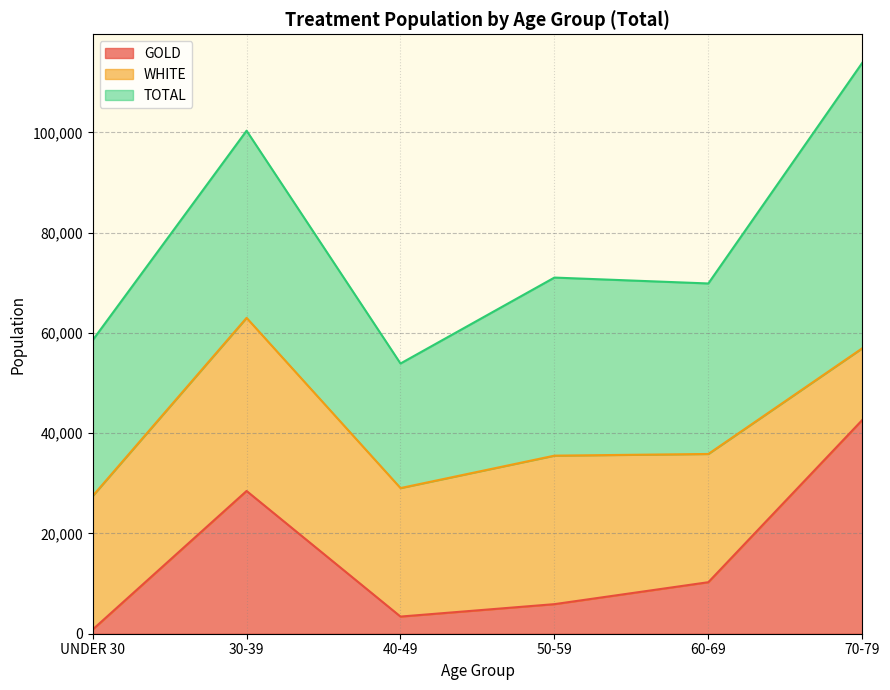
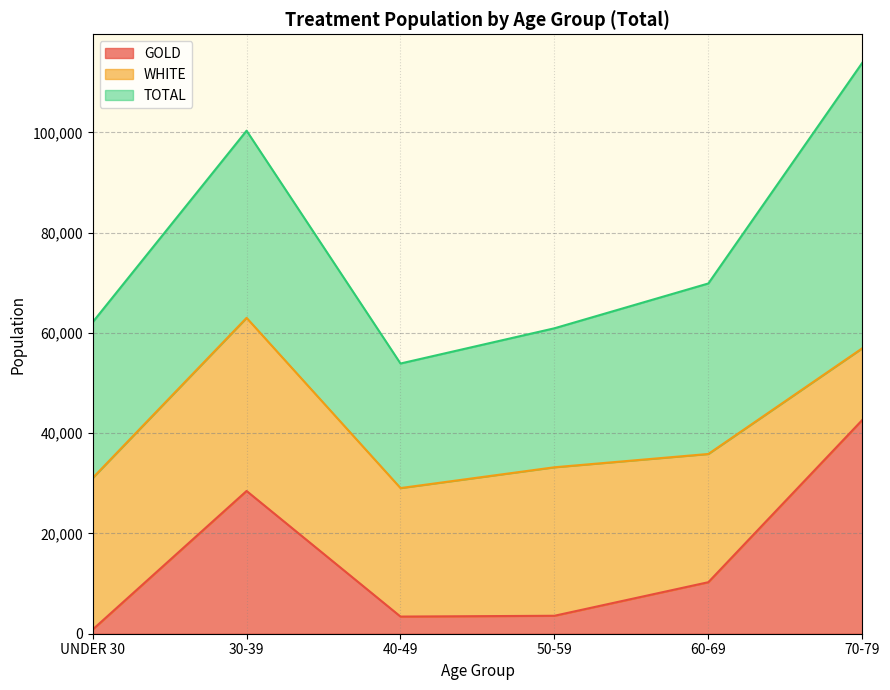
  {
    "GOLD": {
      "UNDER 30": "1,000",
      "30-39": "28,000",
      "40-49": "3,000",
-     "50-59": "6,000",
+     "50-59": "4,000",
      "60-69": "10,000",
      "70-79": "43,000"
    },
    "WHITE": {
-     "UNDER 30": "27,000",
+     "UNDER 30": "30,000",
      "30-39": "35,000",
      "40-49": "26,000",
      "50-59": "30,000",
      "60-69": "26,000",
      "70-79": "14,000"
    },
    "TOTAL": {
      "UNDER 30": "31,000",
      "30-39": "37,000",
      "40-49": "25,000",
-     "50-59": "36,000",
+     "50-59": "28,000",
      "60-69": "34,000",
      "70-79": "57,000"
    }
  }
